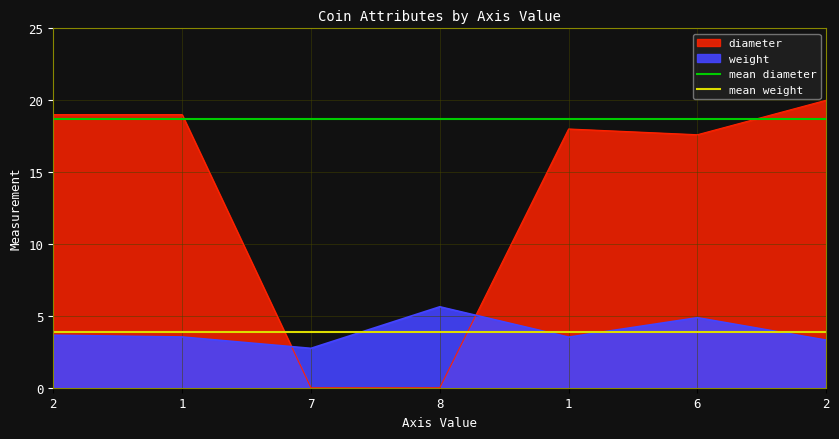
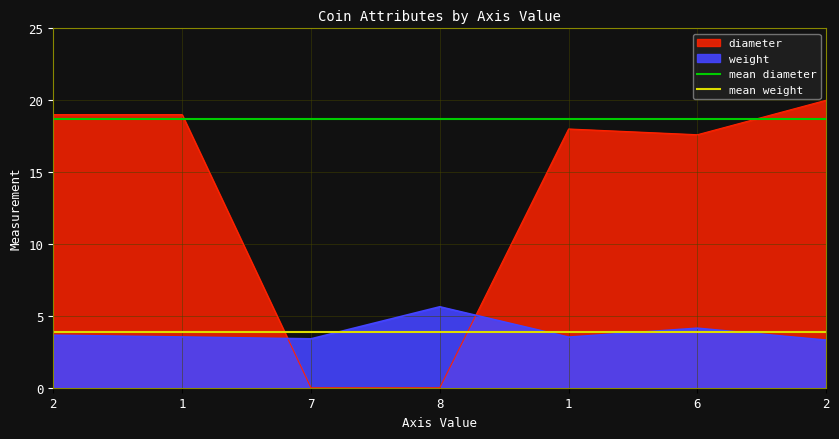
  {
    "diameter": {
      "7": 0.0,
      "8": 0.0,
      "6": 17.6
    },
    "weight": {
-     "7": 2.7,
+     "7": 3.4,
      "8": 5.6,
-     "6": 4.9
+     "6": 4.1
    }
  }
